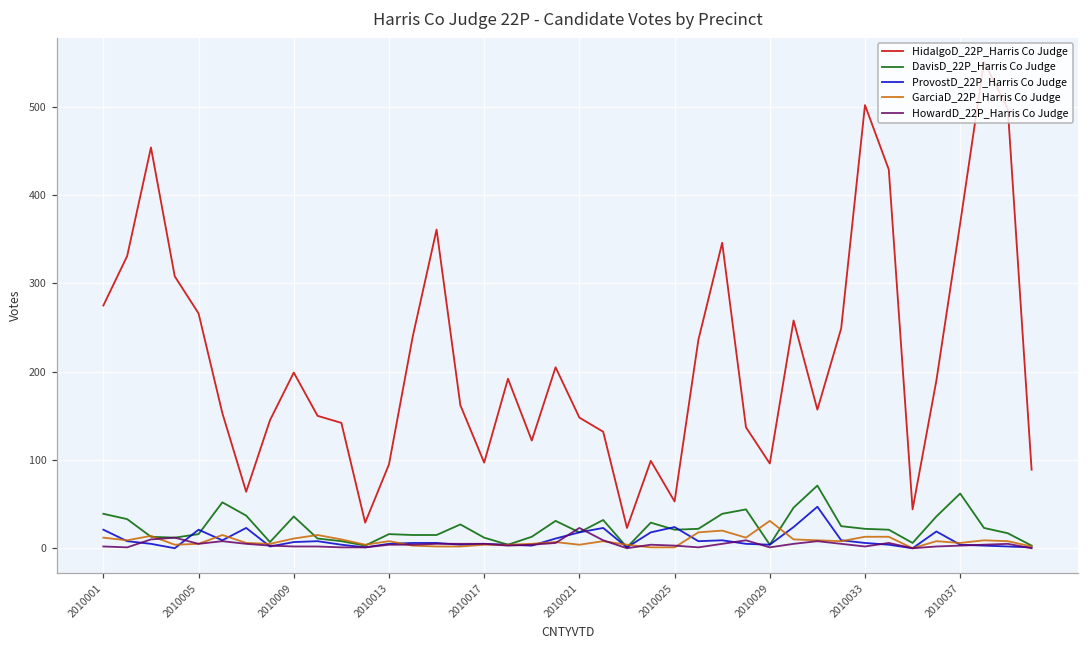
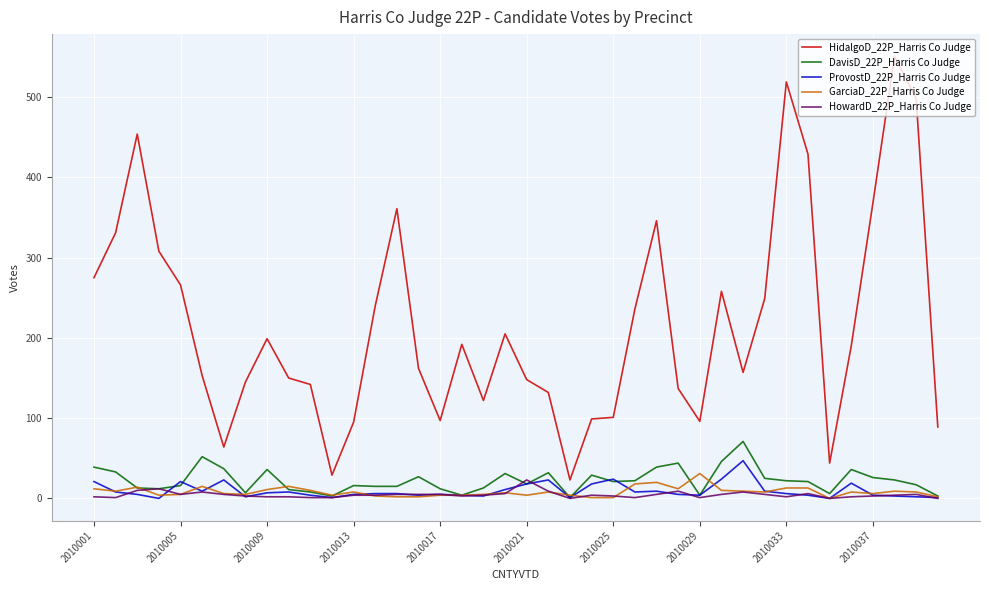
  {
    "HidalgoD_22P_Harris Co Judge": {
      "2010001": 280,
      "2010005": 270,
      "2010009": 200,
      "2010013": 100,
      "2010017": 100,
      "2010021": 150,
-     "2010025": 50,
+     "2010025": 100,
      "2010029": 100,
-     "2010033": 500,
+     "2010033": 520,
      "2010037": 370
    },
    "DavisD_22P_Harris Co Judge": {
      "2010001": 40,
      "2010005": 20,
      "2010009": 40,
      "2010013": 20,
      "2010017": 10,
      "2010033": 20,
-     "2010037": 60
+     "2010037": 30
    },
    "ProvostD_22P_Harris Co Judge": {
      "2010001": 20,
      "2010005": 20,
      "2010009": 10,
      "2010033": 10
    },
    "GarciaD_22P_Harris Co Judge": {
      "2010001": 10,
      "2010009": 10,
      "2010021": 0,
      "2010029": 30,
      "2010033": 10
    },
    "HowardD_22P_Harris Co Judge": {
      "2010001": 0,
      "2010009": 0,
      "2010021": 20,
      "2010033": 0
    }
  }
